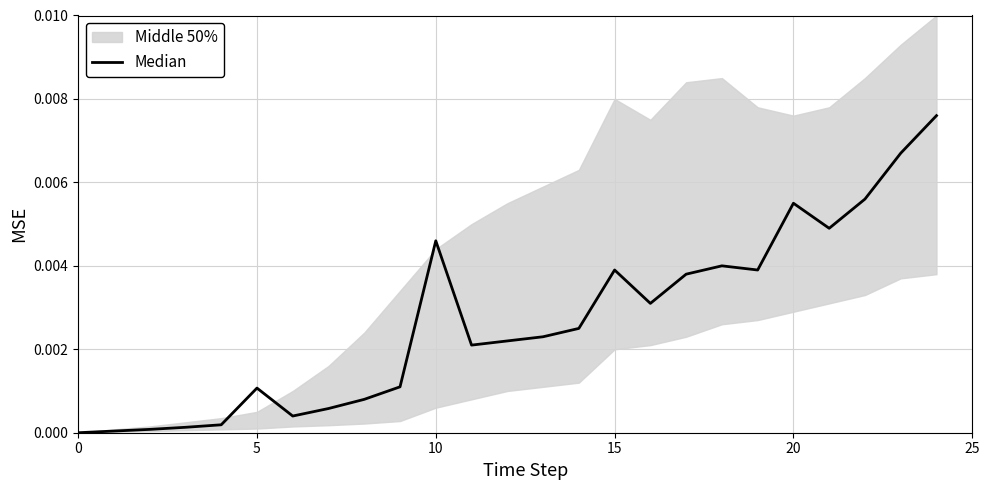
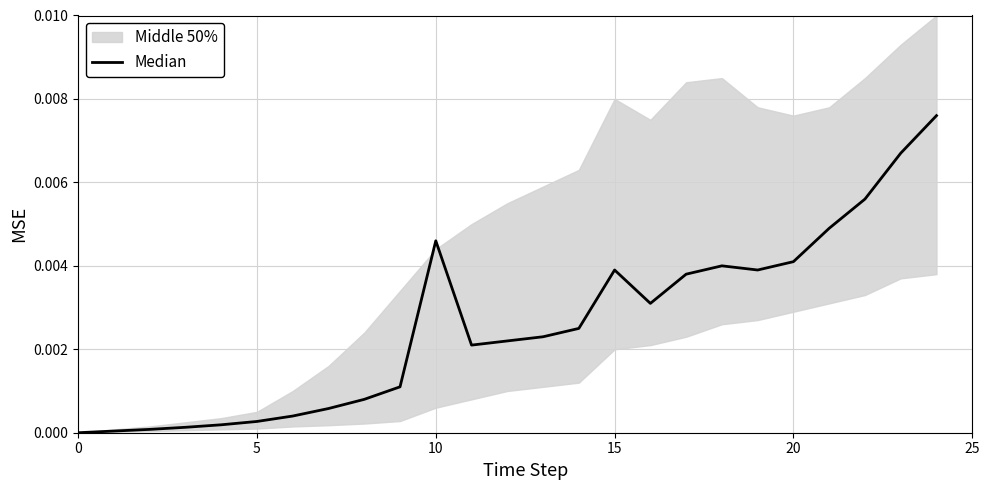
  {
    "Median": {
-     "5": 0.0011,
+     "5": 0.0003,
      "10": 0.0046,
      "15": 0.0039,
-     "20": 0.0055
+     "20": 0.0041
    }
  }
